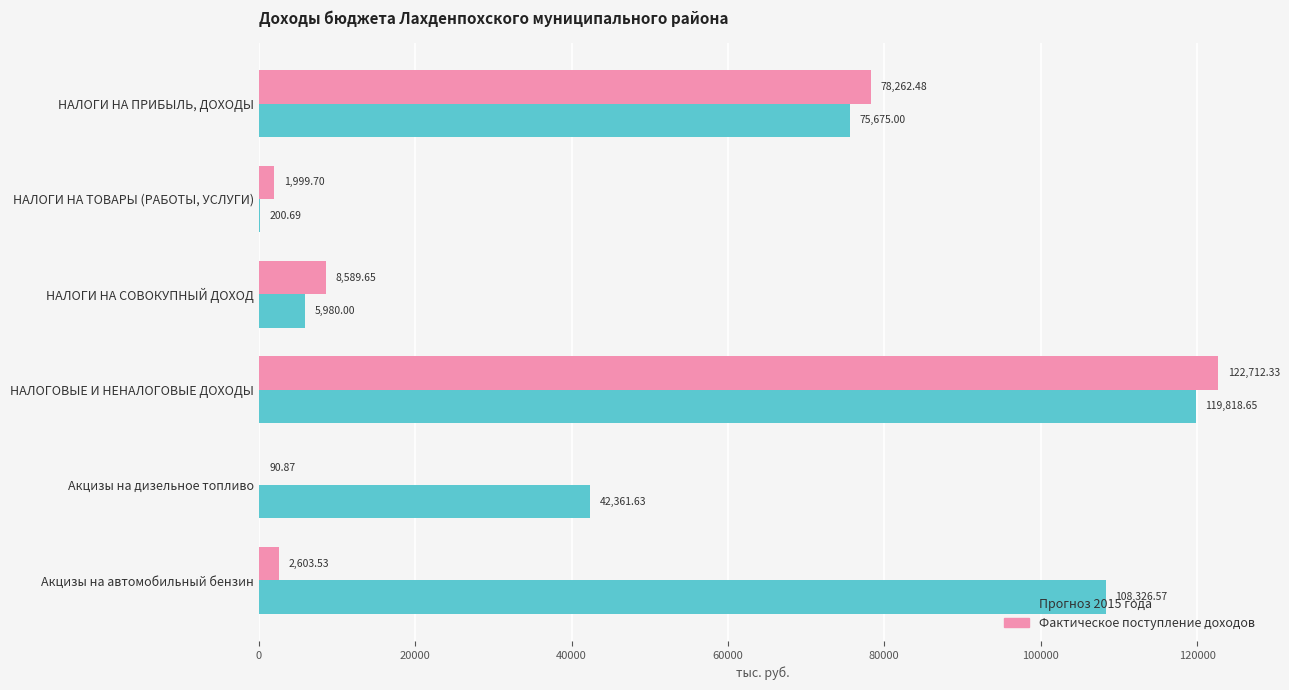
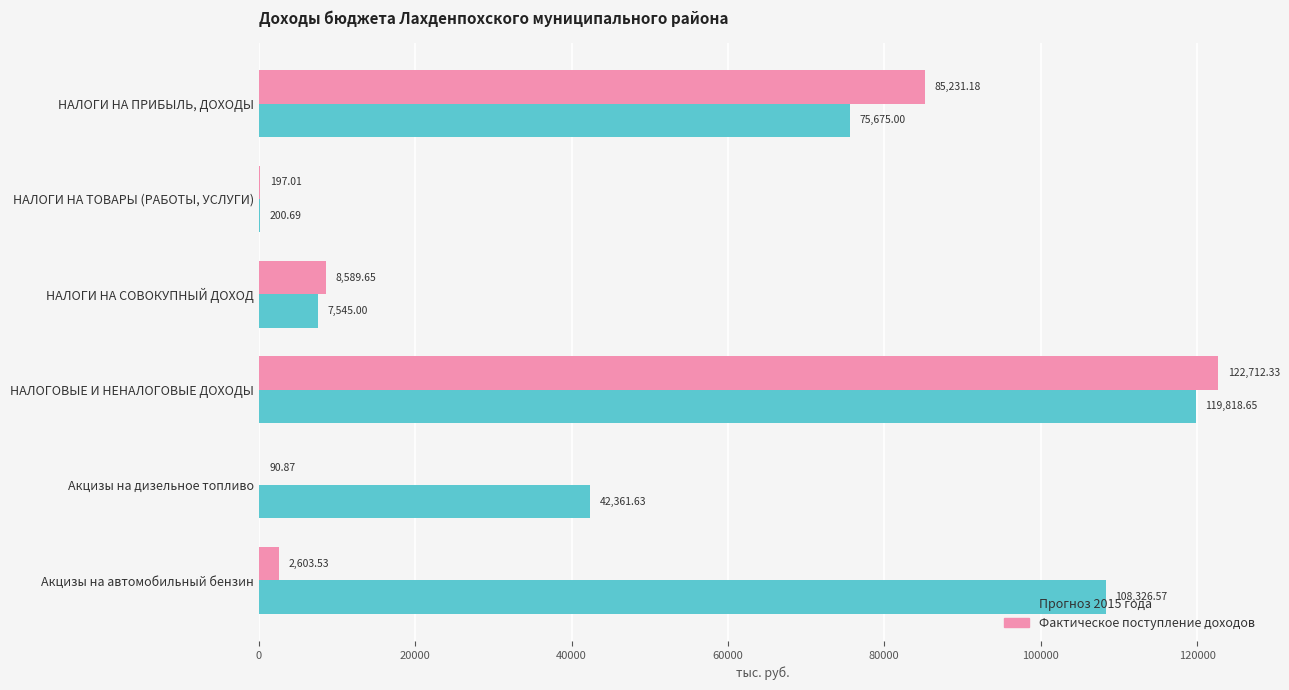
  {
    "Прогноз 2015 года": {
      "НАЛОГИ НА ПРИБЫЛЬ, ДОХОДЫ": "75,675.00",
      "НАЛОГИ НА ТОВАРЫ (РАБОТЫ, УСЛУГИ)": "200.69",
-     "НАЛОГИ НА СОВОКУПНЫЙ ДОХОД": "5,980.00",
+     "НАЛОГИ НА СОВОКУПНЫЙ ДОХОД": "7,545.00",
      "НАЛОГОВЫЕ И НЕНАЛОГОВЫЕ ДОХОДЫ": "119,818.65",
      "Акцизы на дизельное топливо": "42,361.63",
      "Акцизы на автомобильный бензин": "108,326.57"
    },
    "Фактическое поступление доходов": {
-     "НАЛОГИ НА ПРИБЫЛЬ, ДОХОДЫ": "78,262.48",
-     "НАЛОГИ НА ТОВАРЫ (РАБОТЫ, УСЛУГИ)": "1,999.70",
+     "НАЛОГИ НА ПРИБЫЛЬ, ДОХОДЫ": "85,231.18",
+     "НАЛОГИ НА ТОВАРЫ (РАБОТЫ, УСЛУГИ)": "197.01",
      "НАЛОГИ НА СОВОКУПНЫЙ ДОХОД": "8,589.65",
      "НАЛОГОВЫЕ И НЕНАЛОГОВЫЕ ДОХОДЫ": "122,712.33",
      "Акцизы на дизельное топливо": "90.87",
      "Акцизы на автомобильный бензин": "2,603.53"
    }
  }
